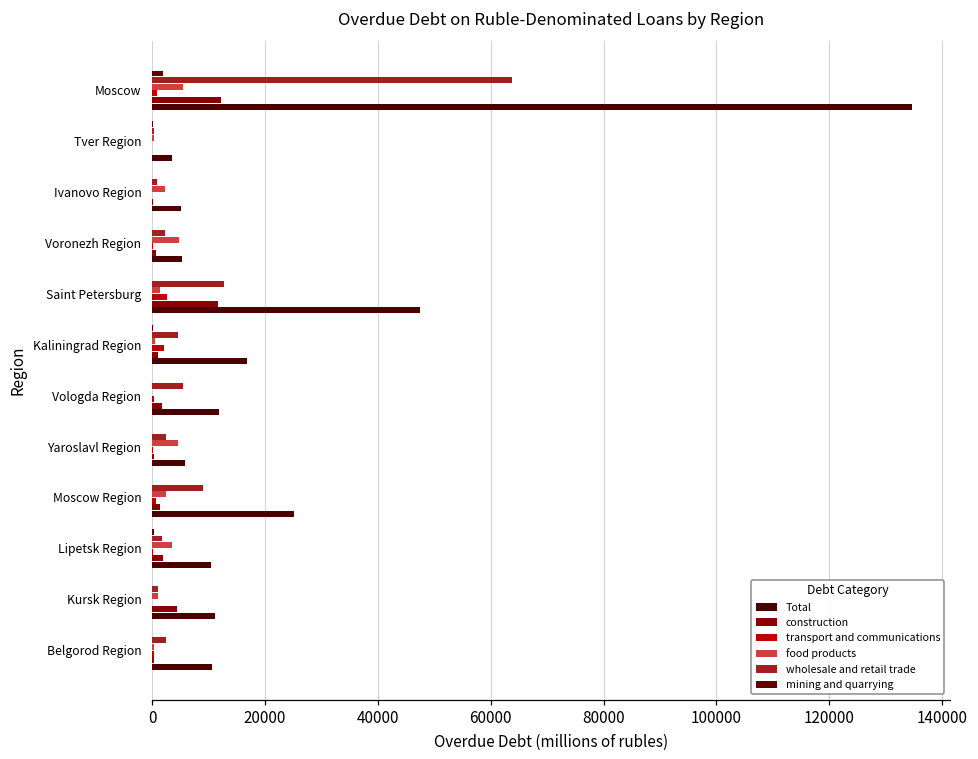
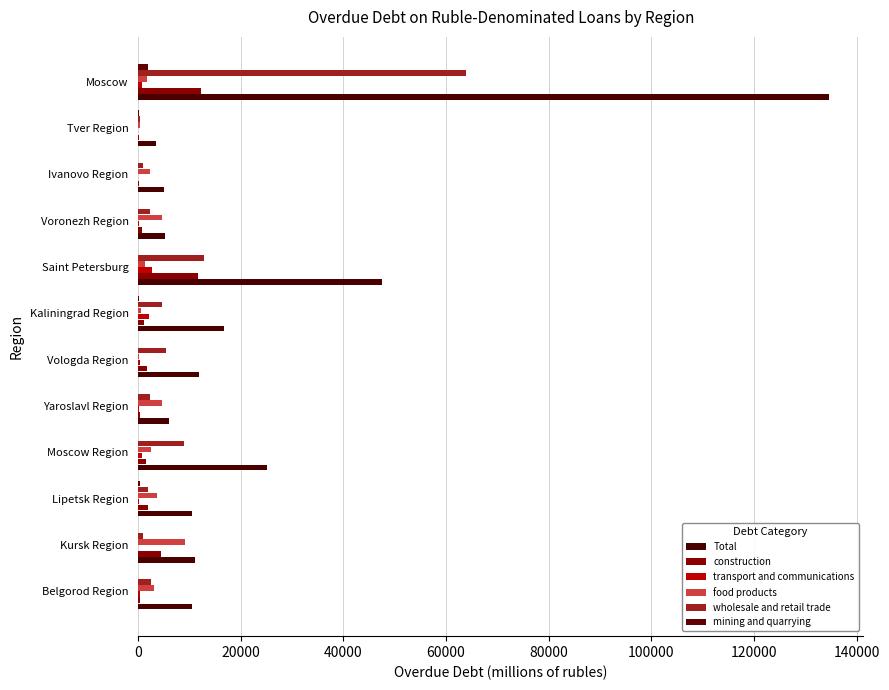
  {
    "food products": {
-     "Moscow": 6000,
+     "Moscow": 2000,
      "Ivanovo Region": 2000,
      "Voronezh Region": 5000,
      "Saint Petersburg": 1000,
      "Kaliningrad Region": 1000,
      "Yaroslavl Region": 5000,
      "Moscow Region": 2000,
      "Lipetsk Region": 4000,
-     "Kursk Region": 1000,
-     "Belgorod Region": 0
+     "Kursk Region": 9000,
+     "Belgorod Region": 3000
    }
  }
